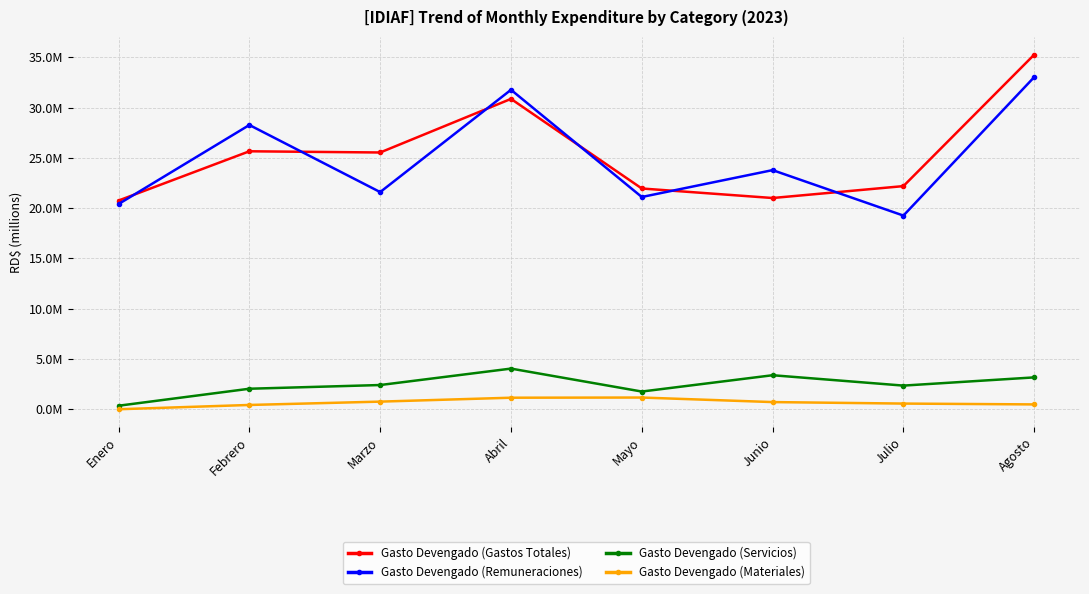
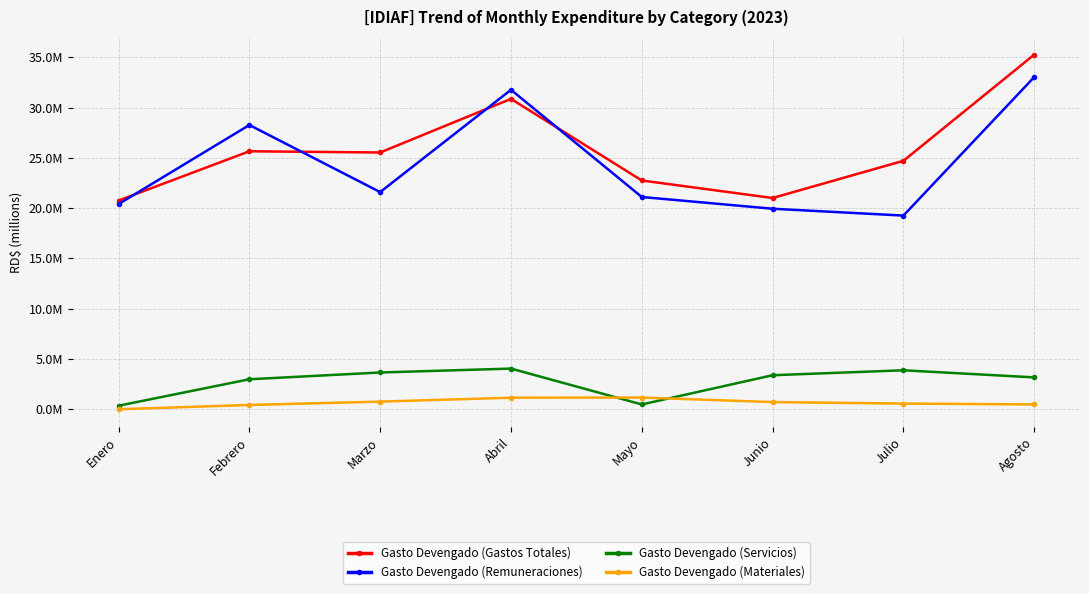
  {
    "Gasto Devengado (Gastos Totales)": {
      "Enero": 20800000,
      "Febrero": 25600000,
      "Marzo": 25500000,
      "Abril": 30900000,
-     "Mayo": 21900000,
+     "Mayo": 22700000,
      "Junio": 21000000,
-     "Julio": 22200000,
+     "Julio": 24700000,
      "Agosto": 35300000
    },
    "Gasto Devengado (Remuneraciones)": {
      "Enero": 20400000,
      "Febrero": 28300000,
      "Marzo": 21600000,
      "Abril": 31800000,
      "Mayo": 21100000,
-     "Junio": 23800000,
+     "Junio": 19900000,
      "Julio": 19300000,
      "Agosto": 33000000
    },
    "Gasto Devengado (Servicios)": {
      "Enero": 300000,
-     "Febrero": 2000000,
-     "Marzo": 2400000,
+     "Febrero": 3000000,
+     "Marzo": 3700000,
      "Abril": 4000000,
-     "Mayo": 1800000,
+     "Mayo": 500000,
      "Junio": 3400000,
-     "Julio": 2400000,
+     "Julio": 3900000,
      "Agosto": 3200000
    },
    "Gasto Devengado (Materiales)": {
      "Enero": 0,
      "Febrero": 400000,
      "Marzo": 800000,
      "Abril": 1100000,
      "Mayo": 1200000,
      "Junio": 700000,
      "Julio": 600000,
      "Agosto": 500000
    }
  }
